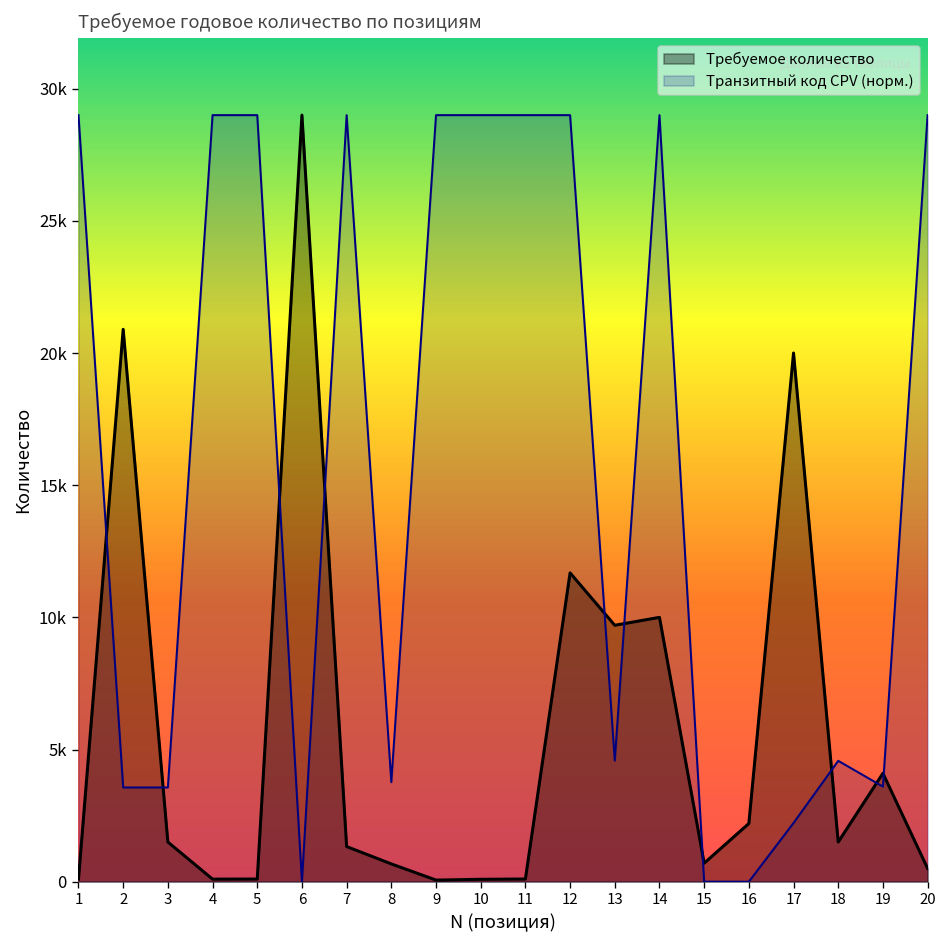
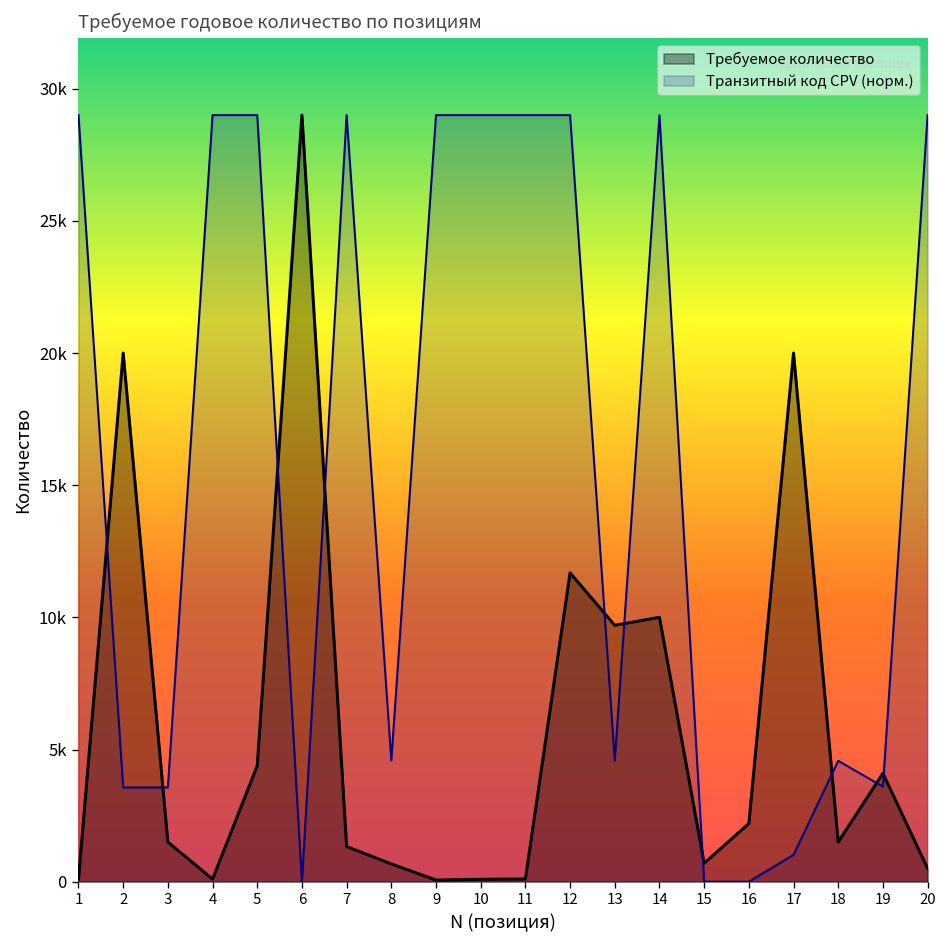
  {
    "Требуемое количество": {
      "1": 100,
-     "2": 20900,
+     "2": 20000,
      "3": 1500,
      "4": 100,
-     "5": 100,
+     "5": 4400,
      "6": 29000,
      "7": 1300,
      "8": 700,
      "9": 100,
      "10": 100,
      "11": 100,
      "12": 11700,
      "13": 9700,
      "14": 10000,
      "15": 700,
      "16": 2200,
      "17": 20000,
      "18": 1500,
      "19": 4100,
      "20": 500
    },
    "Транзитный код CPV (норм.)": {
      "1": 29000,
      "2": 3600,
      "3": 3600,
      "4": 29000,
      "5": 29000,
      "6": 0,
      "7": 29000,
-     "8": 3800,
+     "8": 4600,
      "9": 29000,
      "10": 29000,
      "11": 29000,
      "12": 29000,
      "13": 4600,
      "14": 29000,
      "15": 0,
      "16": 0,
-     "17": 2200,
+     "17": 1000,
      "18": 4600,
      "19": 3600,
      "20": 29000
    }
  }
